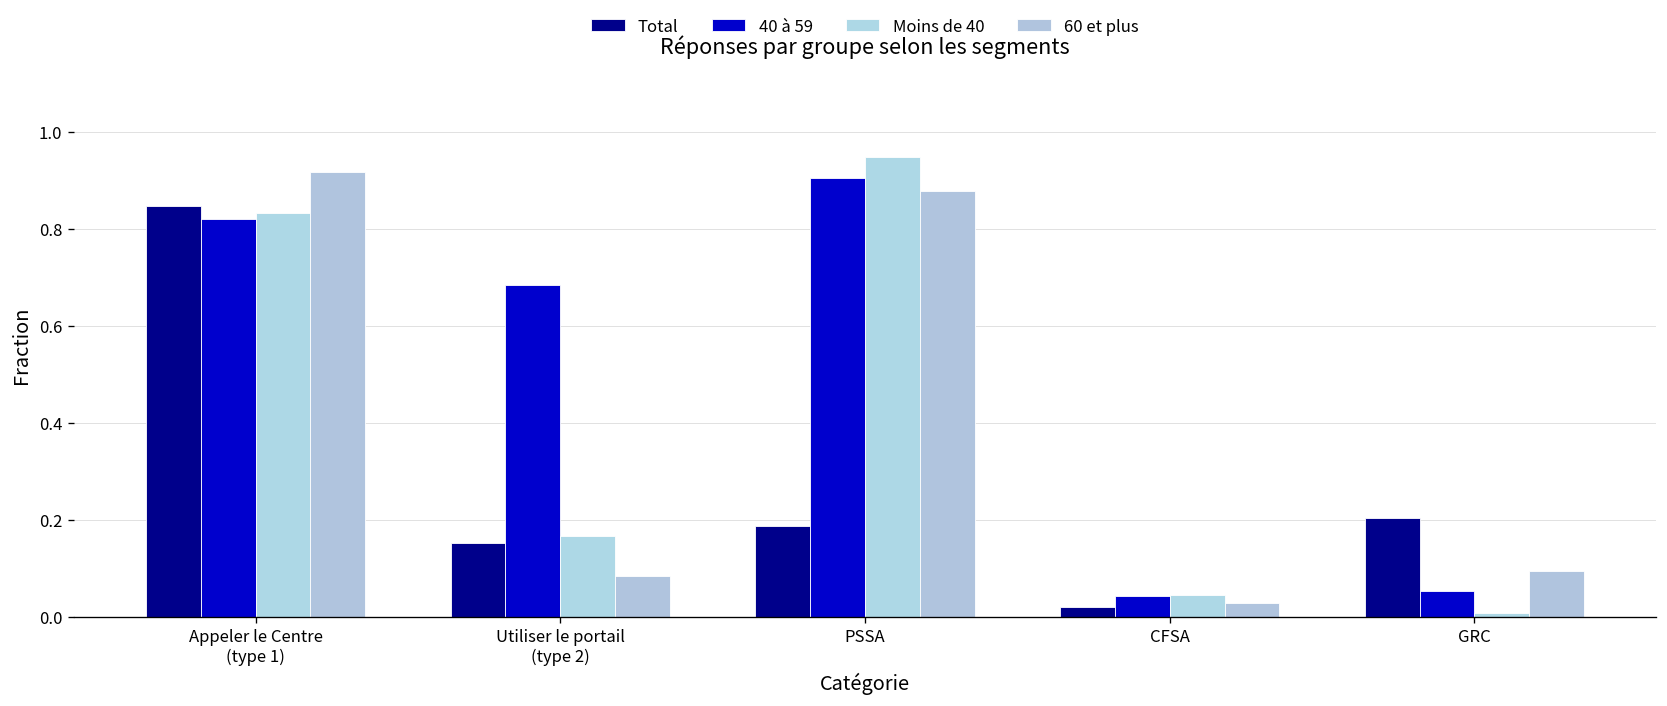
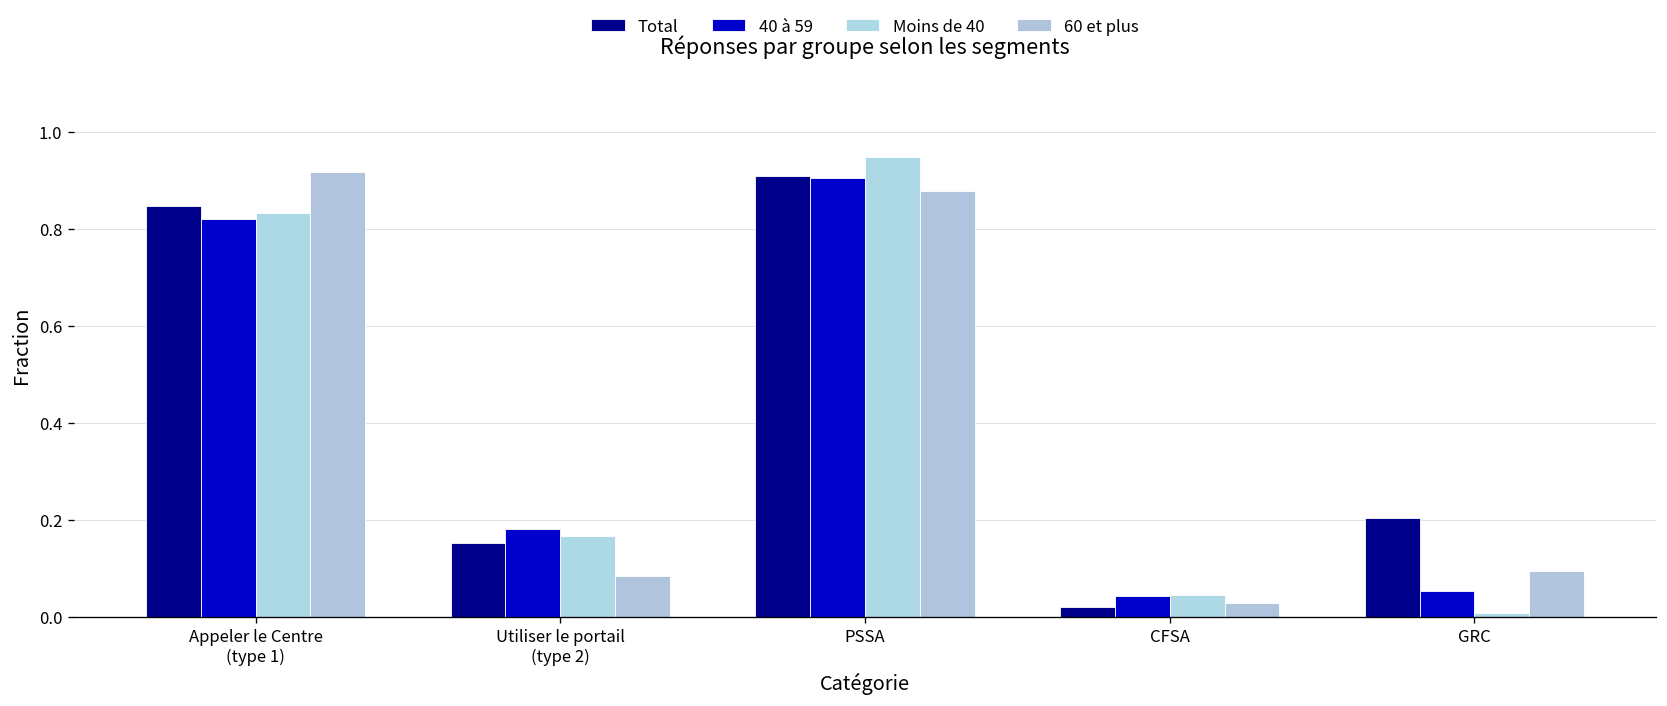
  {
    "Total": {
      "Appeler le Centre (type 1)": 0.85,
      "Utiliser le portail (type 2)": 0.15,
-     "PSSA": 0.19,
+     "PSSA": 0.91,
      "CFSA": 0.02,
      "GRC": 0.20
    },
    "40 à 59": {
      "Appeler le Centre (type 1)": 0.82,
-     "Utiliser le portail (type 2)": 0.68,
+     "Utiliser le portail (type 2)": 0.18,
      "PSSA": 0.90,
      "CFSA": 0.04,
      "GRC": 0.05
    }
  }
